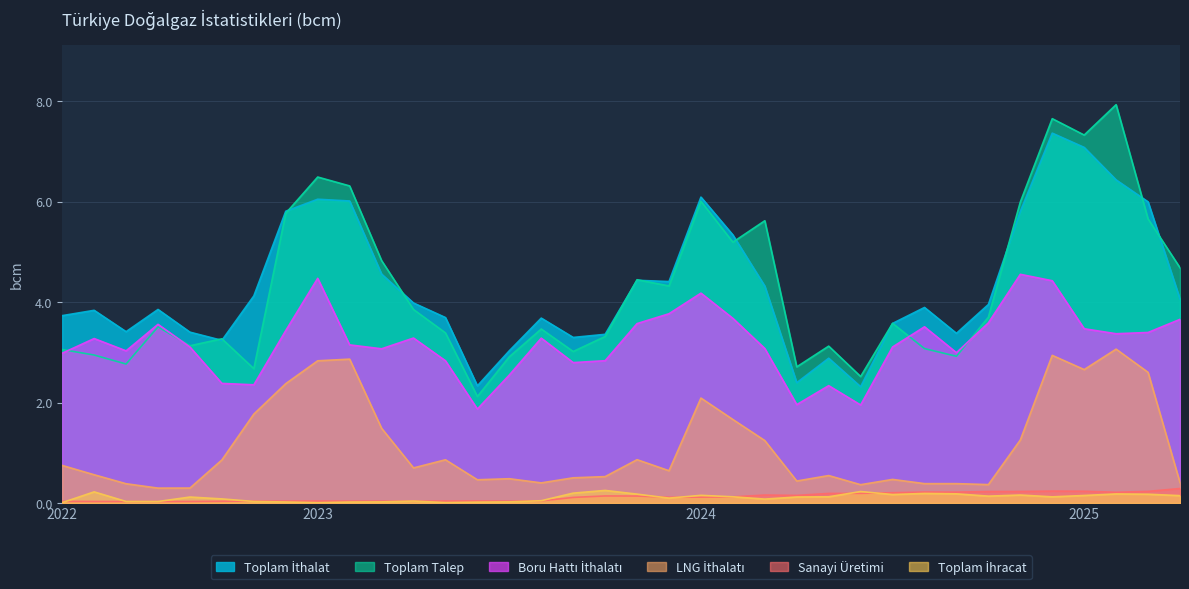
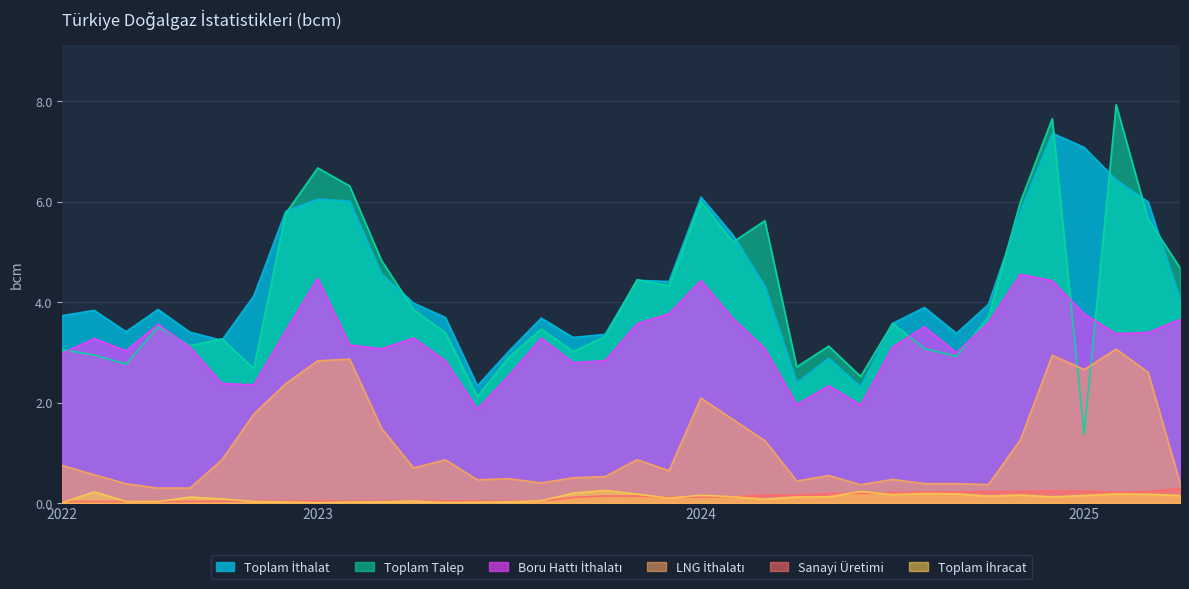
  {
    "Toplam İthalat": {
      "2022": 3.7,
      "2023": 6.0,
      "2024": 6.1,
      "2025": 7.1
    },
    "Toplam Talep": {
      "2022": 3.1,
-     "2023": 6.5,
+     "2023": 6.7,
      "2024": 6.0,
-     "2025": 7.3
+     "2025": 1.4
    },
    "Boru Hattı İthalatı": {
      "2022": 3.0,
      "2023": 4.5,
-     "2024": 4.2,
-     "2025": 3.5
+     "2024": 4.4,
+     "2025": 3.8
    }
  }
